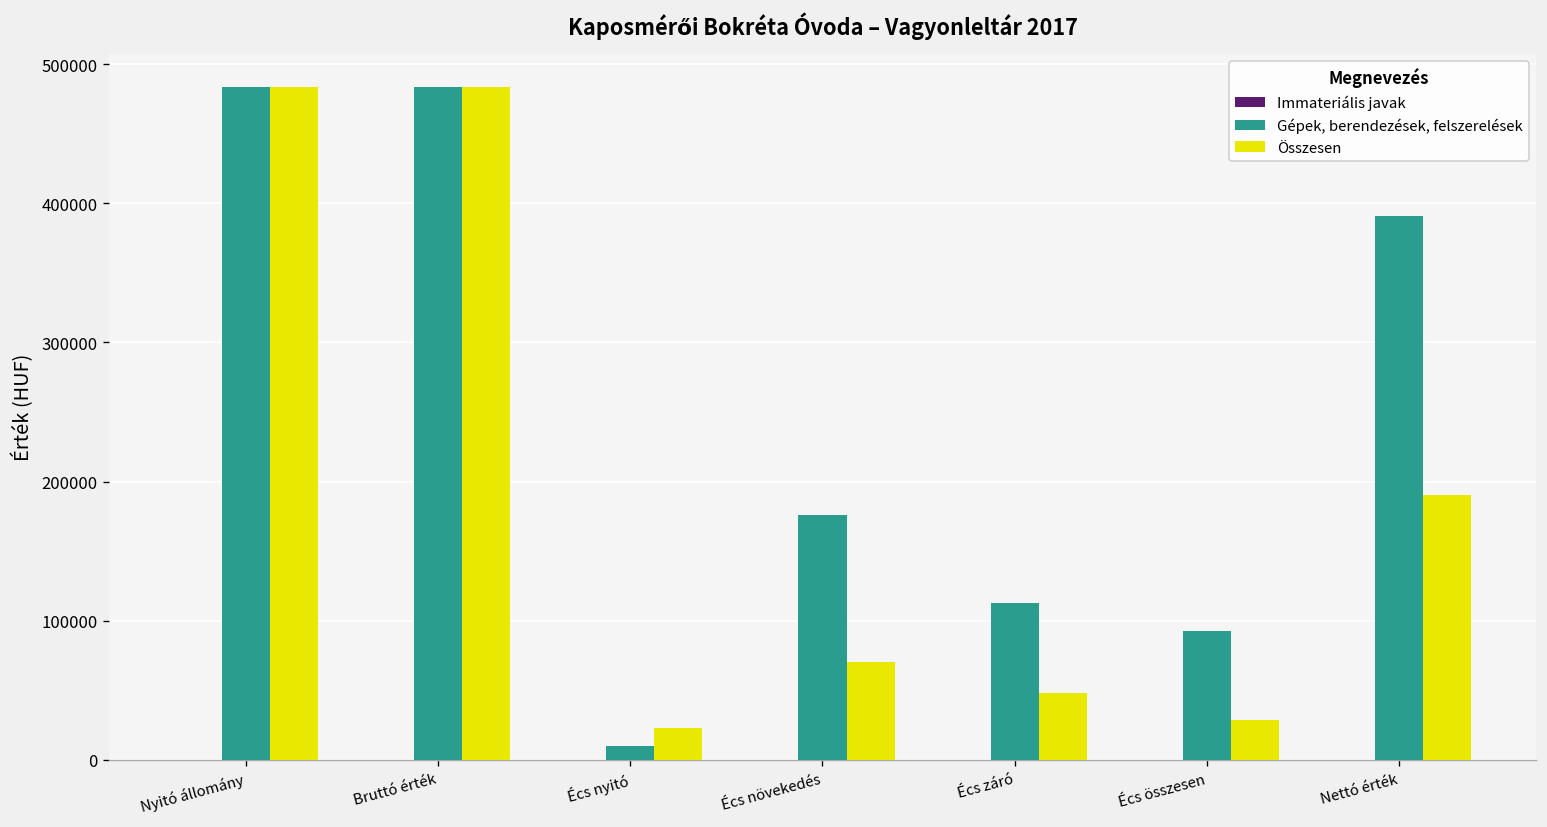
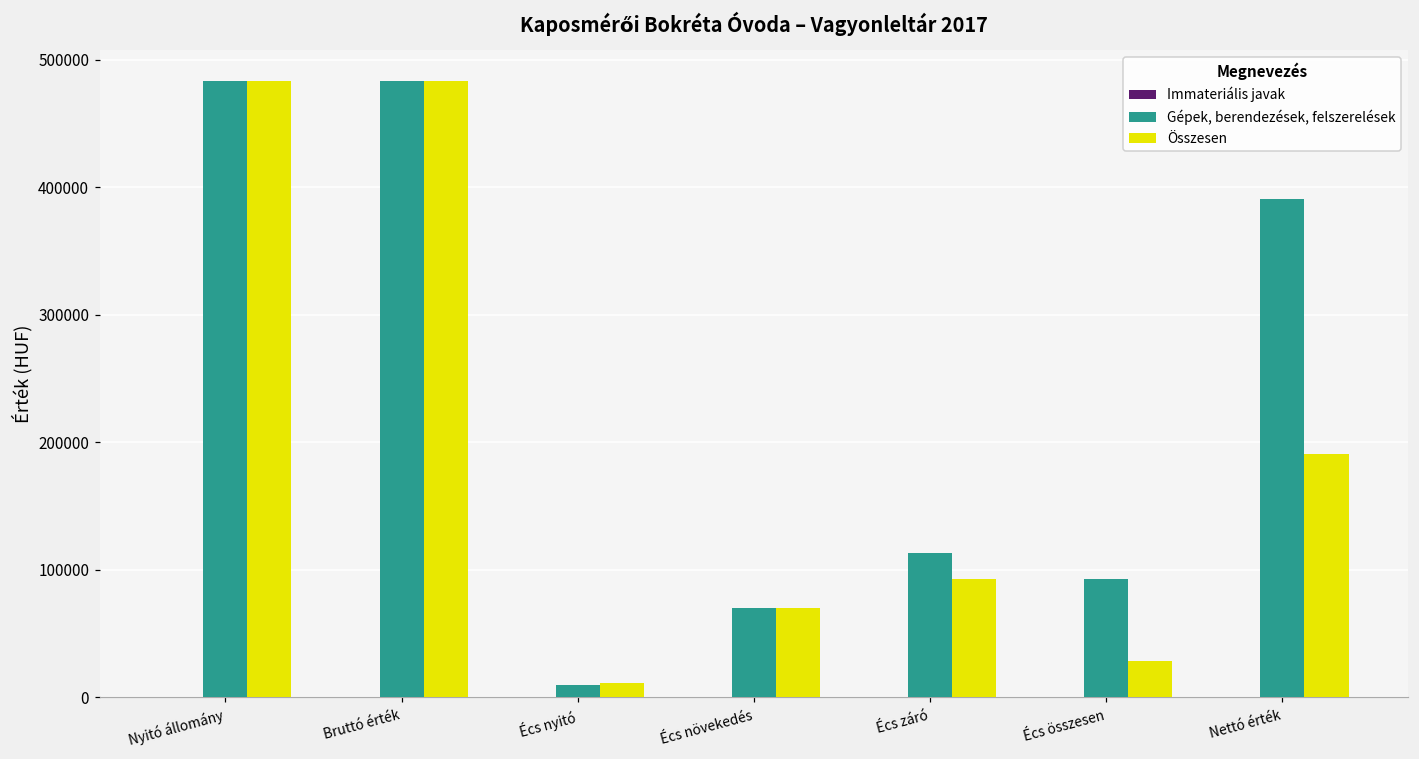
  {
    "Immateriális javak": {
      "Nyitó állomány": 0,
      "Bruttó érték": 0,
      "Écs nyitó": 0,
      "Écs növekedés": 0,
      "Écs záró": 0,
      "Écs összesen": 0,
      "Nettó érték": 0
    },
    "Gépek, berendezések, felszerelések": {
      "Nyitó állomány": 484000,
      "Bruttó érték": 484000,
      "Écs nyitó": 10000,
-     "Écs növekedés": 176000,
+     "Écs növekedés": 70000,
      "Écs záró": 113000,
      "Écs összesen": 93000,
      "Nettó érték": 391000
    },
    "Összesen": {
      "Nyitó állomány": 484000,
      "Bruttó érték": 484000,
-     "Écs nyitó": 23000,
+     "Écs nyitó": 11000,
      "Écs növekedés": 70000,
-     "Écs záró": 48000,
+     "Écs záró": 93000,
      "Écs összesen": 29000,
      "Nettó érték": 191000
    }
  }
